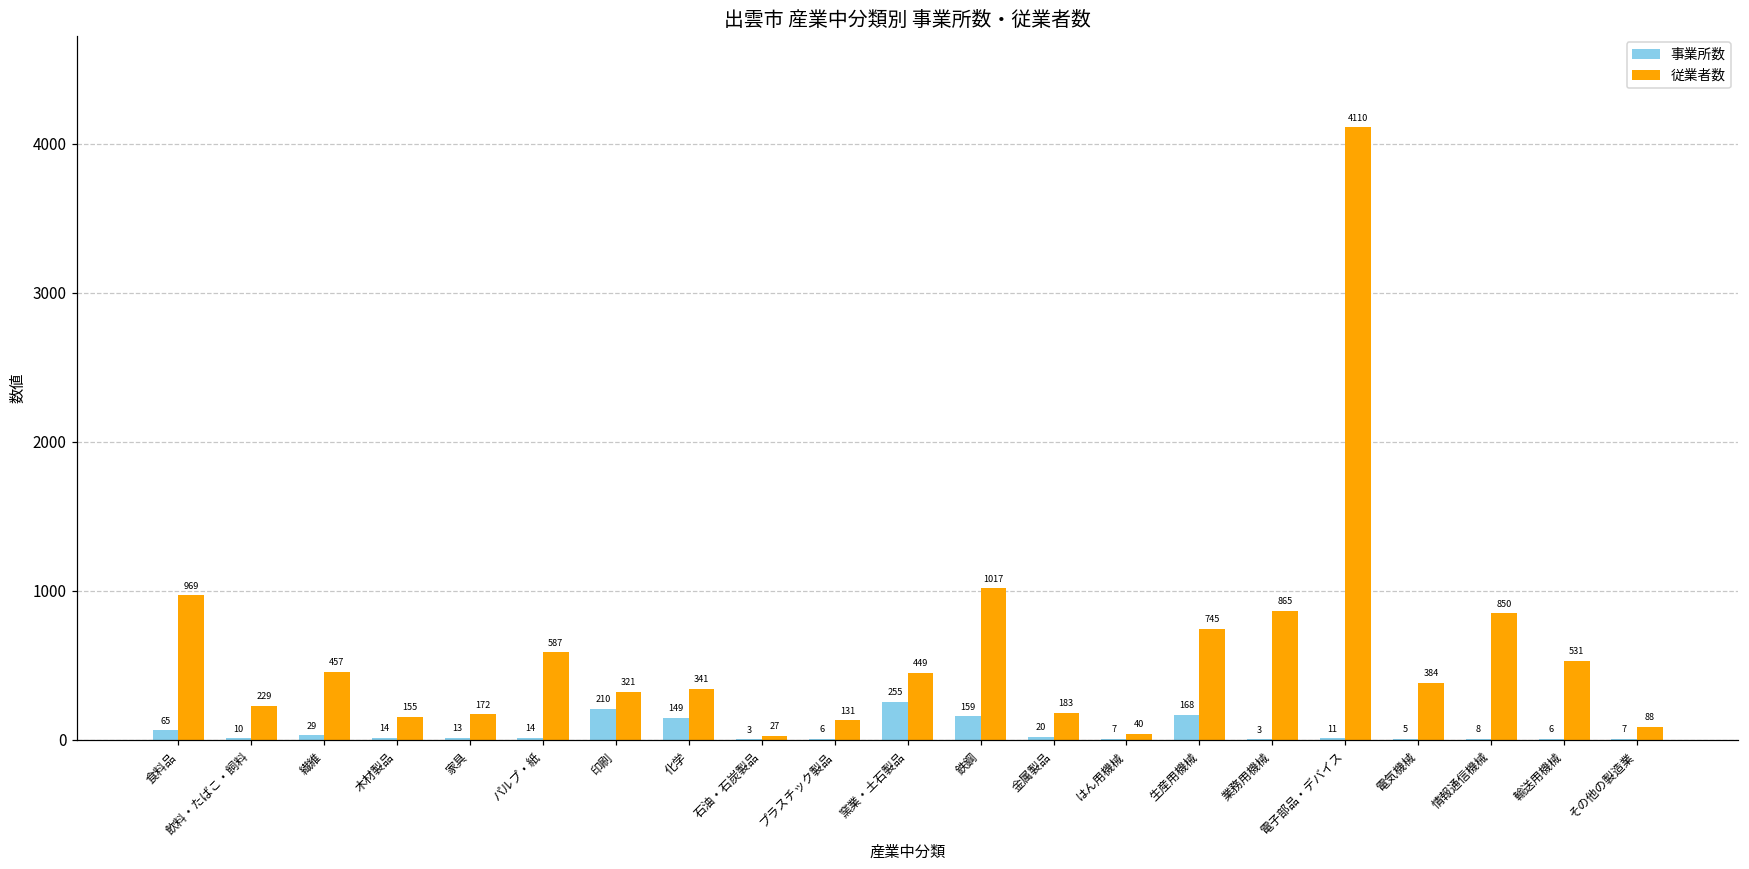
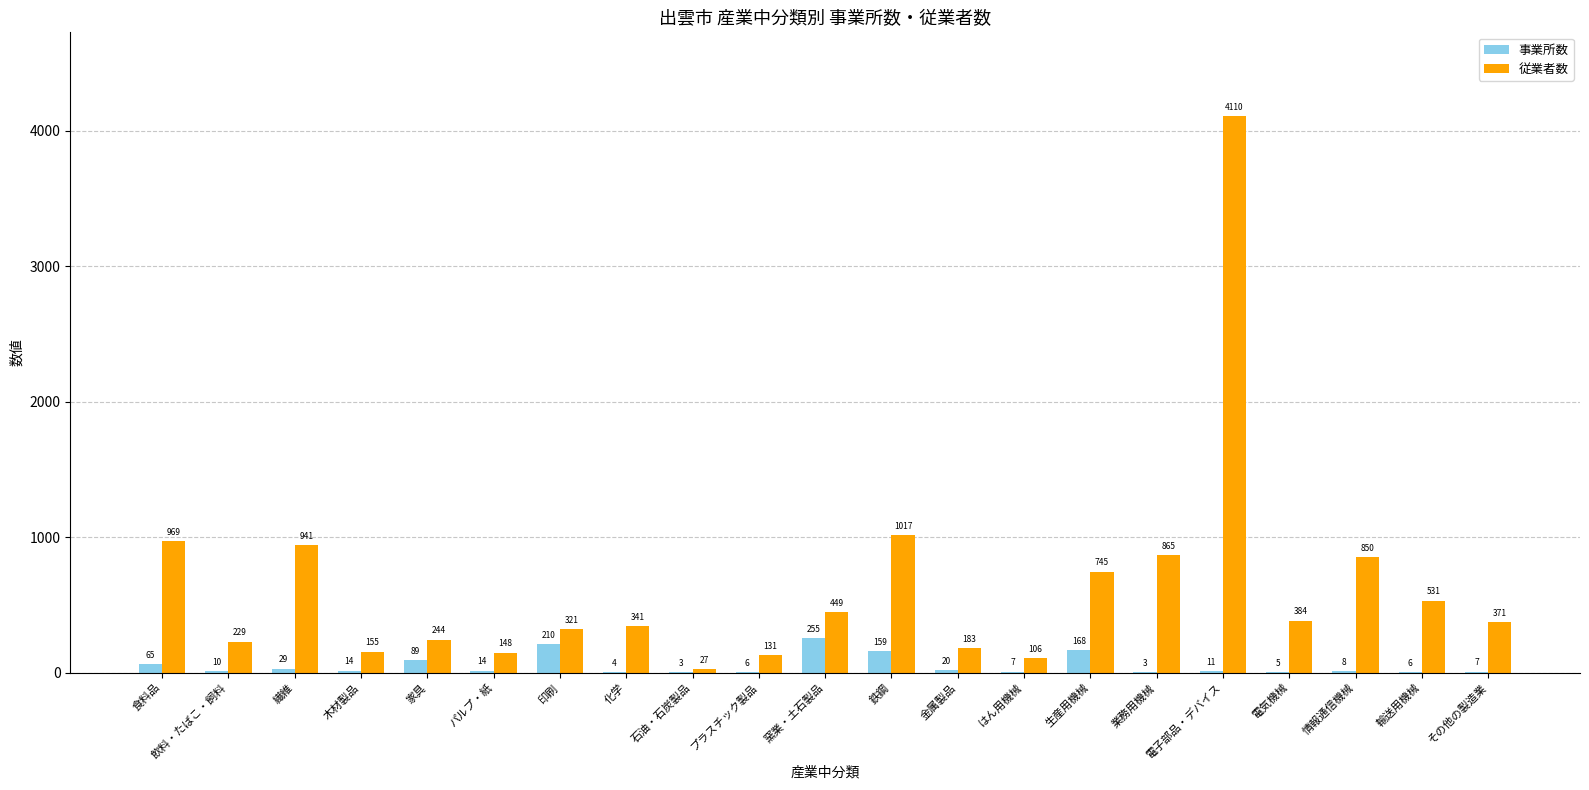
  {
    "事業所数": {
      "食料品": 65,
      "飲料・たばこ・飼料": 10,
      "繊維": 29,
      "木材製品": 14,
-     "家具": 13,
+     "家具": 89,
      "パルプ・紙": 14,
      "印刷": 210,
-     "化学": 149,
+     "化学": 4,
      "石油・石炭製品": 3,
      "プラスチック製品": 6,
      "窯業・土石製品": 255,
      "鉄鋼": 159,
      "金属製品": 20,
      "はん用機械": 7,
      "生産用機械": 168,
      "業務用機械": 3,
      "電子部品・デバイス": 11,
      "電気機械": 5,
      "情報通信機械": 8,
      "輸送用機械": 6,
      "その他の製造業": 7
    },
    "従業者数": {
      "食料品": 969,
      "飲料・たばこ・飼料": 229,
-     "繊維": 457,
+     "繊維": 941,
      "木材製品": 155,
-     "家具": 172,
-     "パルプ・紙": 587,
+     "家具": 244,
+     "パルプ・紙": 148,
      "印刷": 321,
      "化学": 341,
      "石油・石炭製品": 27,
      "プラスチック製品": 131,
      "窯業・土石製品": 449,
      "鉄鋼": 1017,
      "金属製品": 183,
-     "はん用機械": 40,
+     "はん用機械": 106,
      "生産用機械": 745,
      "業務用機械": 865,
      "電子部品・デバイス": 4110,
      "電気機械": 384,
      "情報通信機械": 850,
      "輸送用機械": 531,
-     "その他の製造業": 88
+     "その他の製造業": 371
    }
  }
